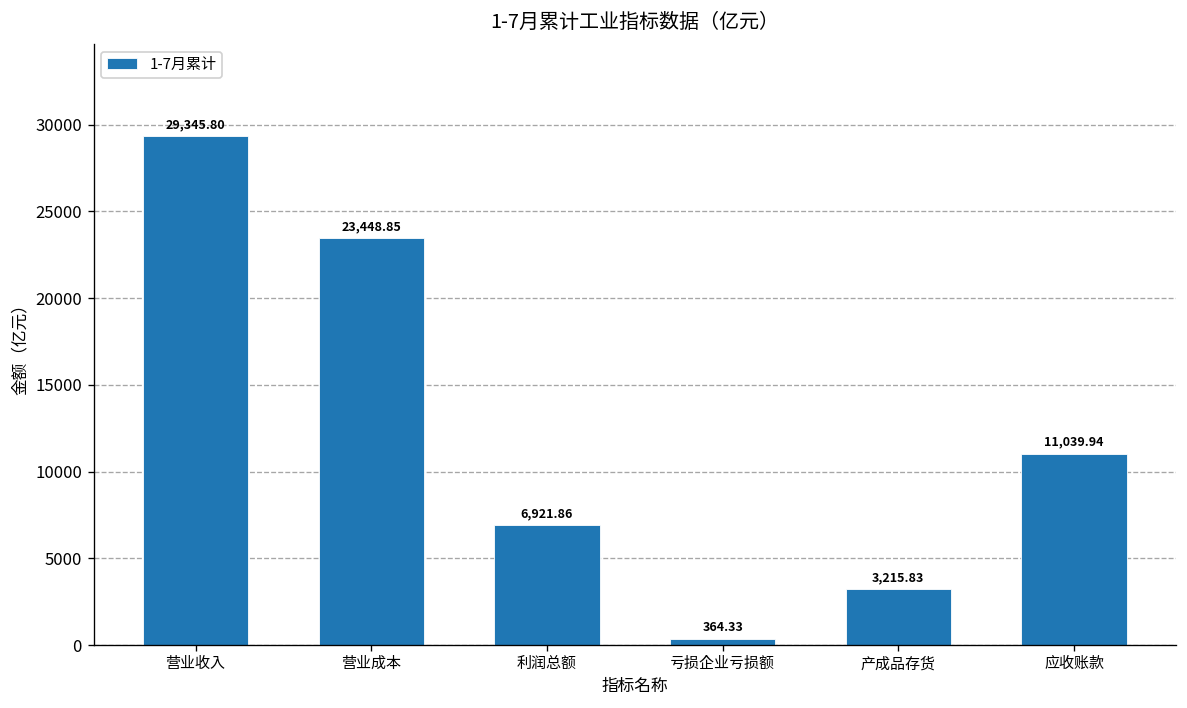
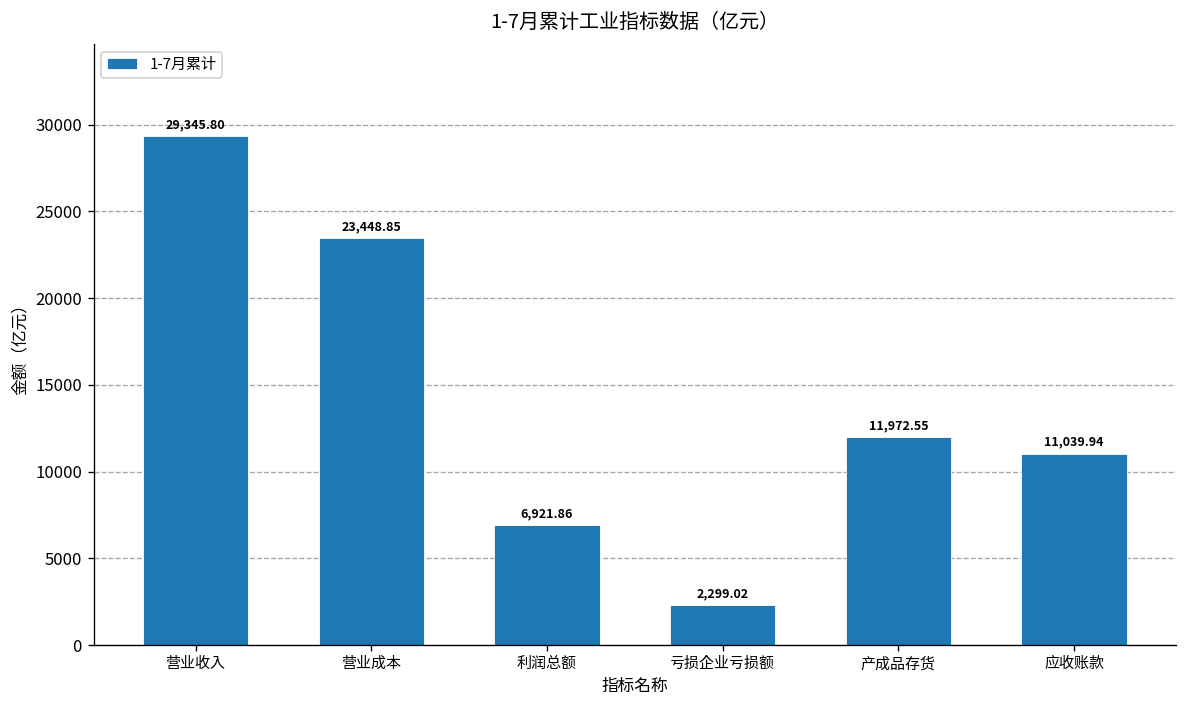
  {
    "营业收入": "29,345.80",
    "营业成本": "23,448.85",
    "利润总额": "6,921.86",
-   "亏损企业亏损额": "364.33",
-   "产成品存货": "3,215.83",
+   "亏损企业亏损额": "2,299.02",
+   "产成品存货": "11,972.55",
    "应收账款": "11,039.94"
  }
